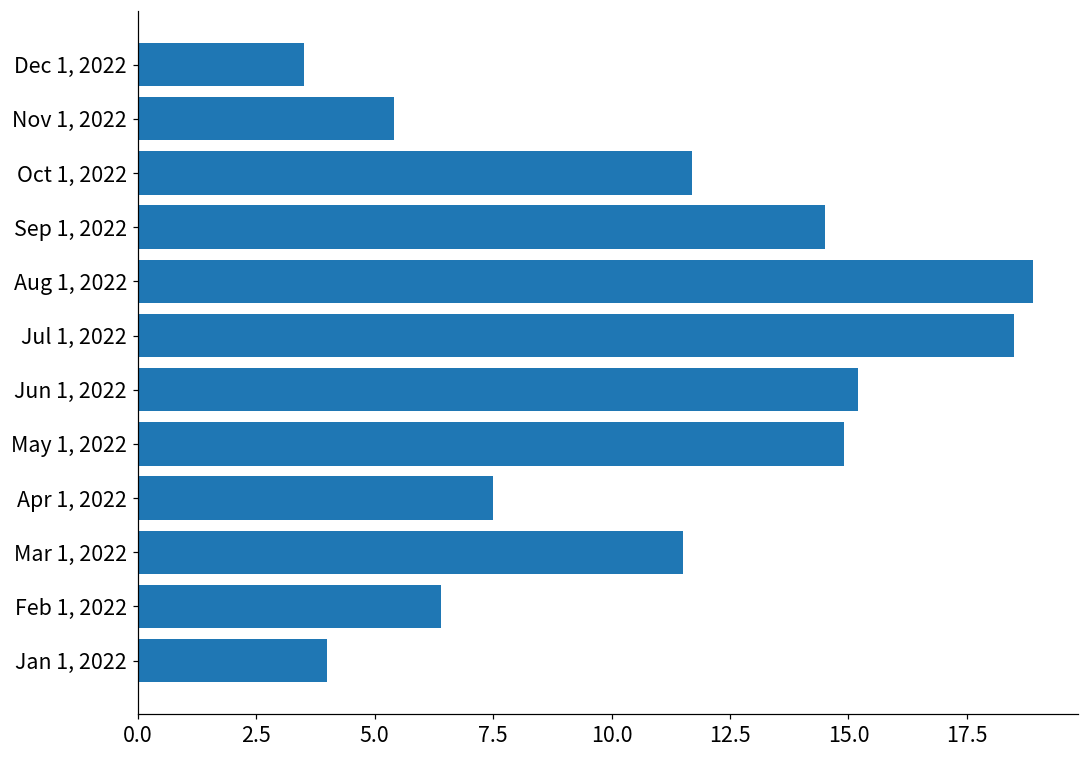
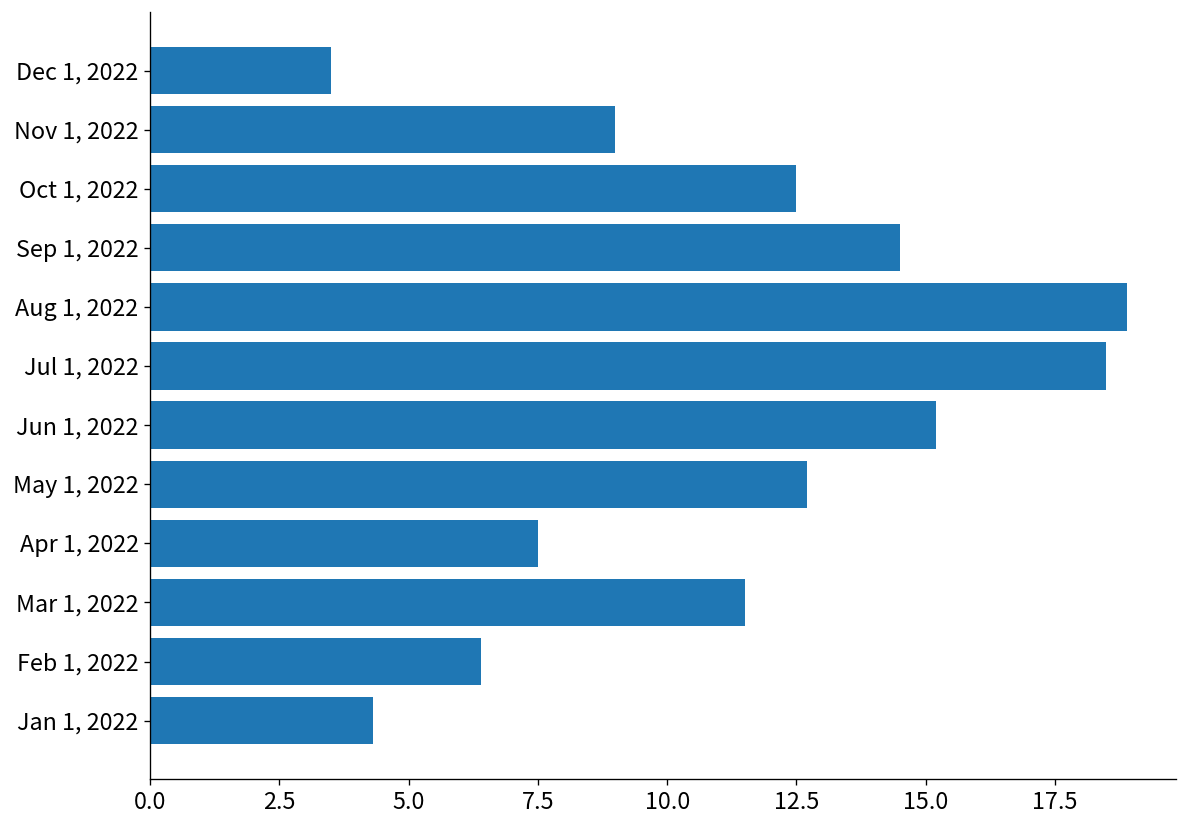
  {
    "Dec 1, 2022": 3.5,
-   "Nov 1, 2022": 5.4,
-   "Oct 1, 2022": 11.7,
+   "Nov 1, 2022": 9.0,
+   "Oct 1, 2022": 12.5,
    "Sep 1, 2022": 14.5,
    "Aug 1, 2022": 18.9,
    "Jul 1, 2022": 18.5,
    "Jun 1, 2022": 15.2,
-   "May 1, 2022": 14.9,
+   "May 1, 2022": 12.7,
    "Apr 1, 2022": 7.5,
    "Mar 1, 2022": 11.5,
    "Feb 1, 2022": 6.4,
-   "Jan 1, 2022": 4.0
+   "Jan 1, 2022": 4.3
  }
